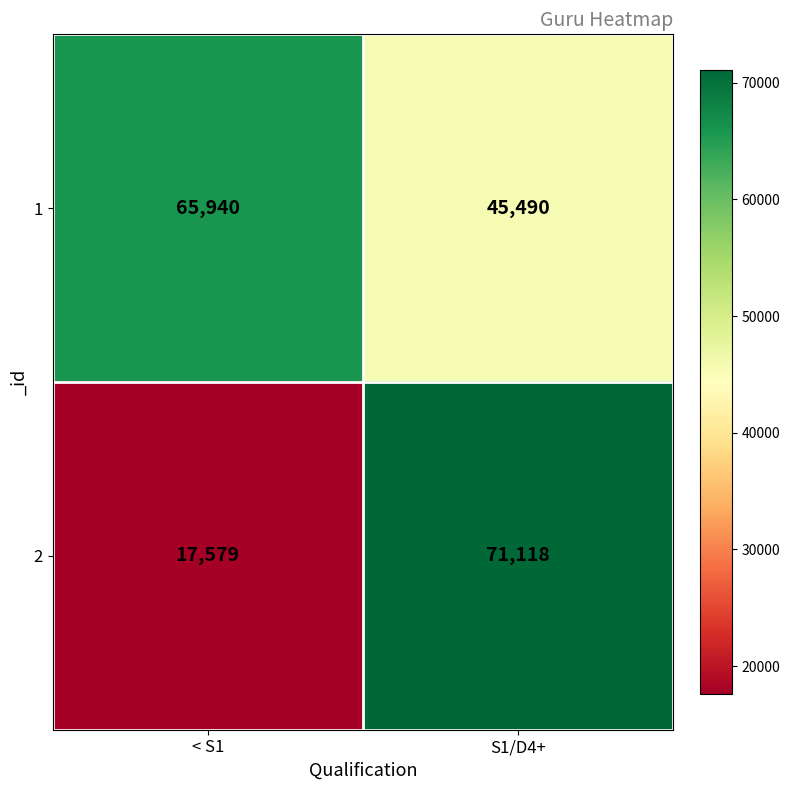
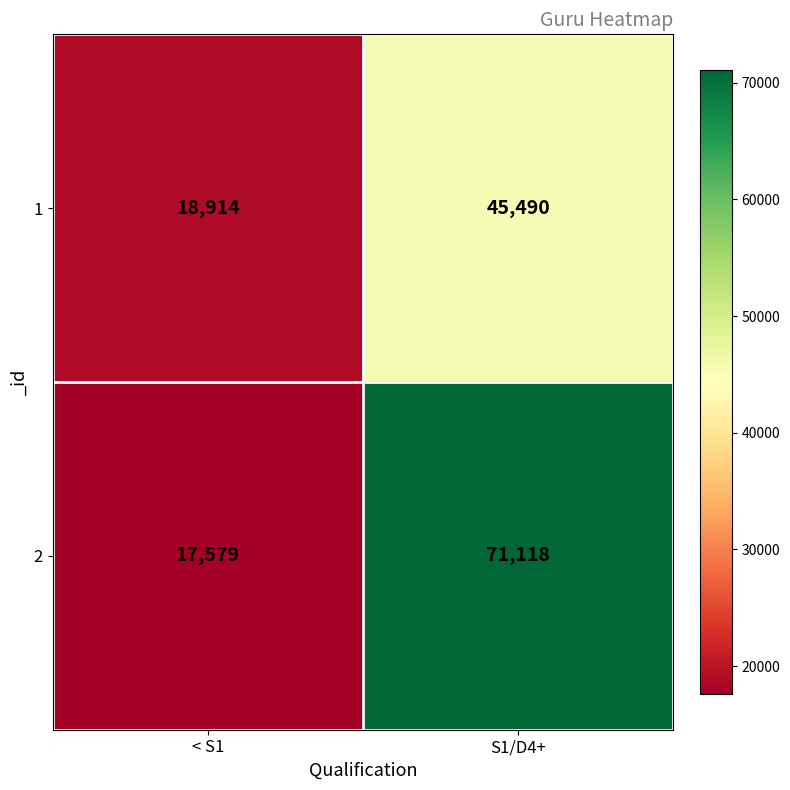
  {
    "1": {
-     "< S1": "65,940",
+     "< S1": "18,914",
      "S1/D4+": "45,490"
    },
    "2": {
      "< S1": "17,579",
      "S1/D4+": "71,118"
    }
  }
